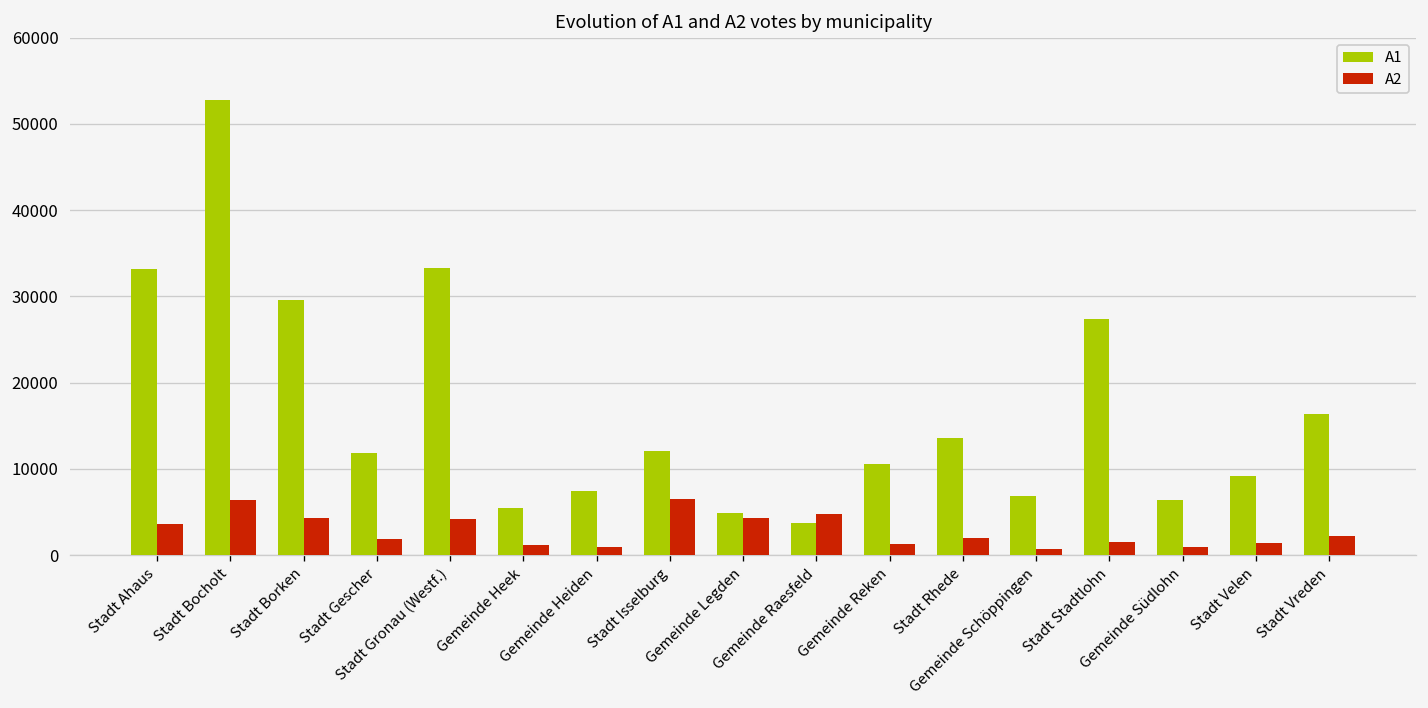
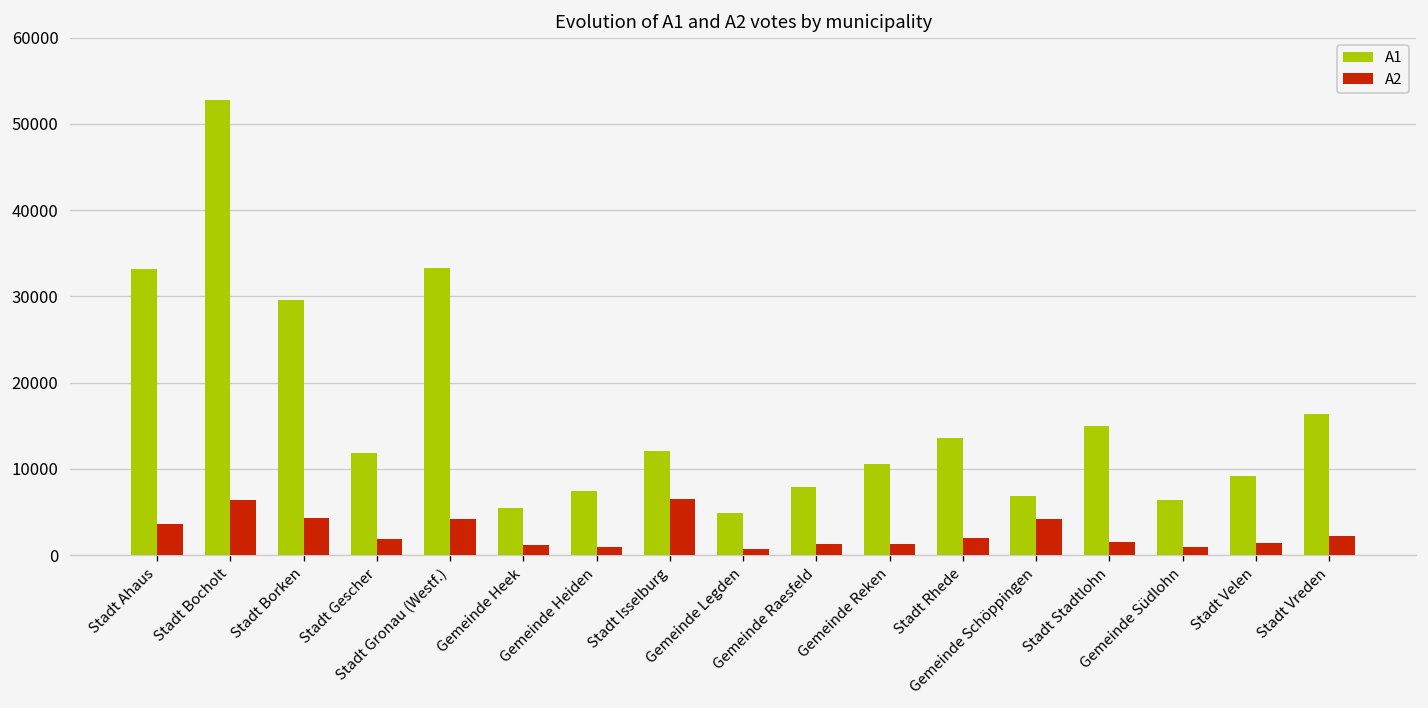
  {
    "A1": {
      "Stadt Ahaus": 33000,
      "Stadt Bocholt": 53000,
      "Stadt Borken": 30000,
      "Stadt Gescher": 12000,
      "Stadt Gronau (Westf.)": 33000,
      "Gemeinde Heek": 5000,
      "Gemeinde Heiden": 7000,
      "Stadt Isselburg": 12000,
      "Gemeinde Legden": 5000,
-     "Gemeinde Raesfeld": 4000,
+     "Gemeinde Raesfeld": 8000,
      "Gemeinde Reken": 11000,
      "Stadt Rhede": 14000,
      "Gemeinde Schöppingen": 7000,
-     "Stadt Stadtlohn": 27000,
+     "Stadt Stadtlohn": 15000,
      "Gemeinde Südlohn": 6000,
      "Stadt Velen": 9000,
      "Stadt Vreden": 16000
    },
    "A2": {
      "Stadt Ahaus": 4000,
      "Stadt Bocholt": 6000,
      "Stadt Borken": 4000,
      "Stadt Gescher": 2000,
      "Stadt Gronau (Westf.)": 4000,
      "Gemeinde Heek": 1000,
      "Gemeinde Heiden": 1000,
      "Stadt Isselburg": 7000,
-     "Gemeinde Legden": 4000,
-     "Gemeinde Raesfeld": 5000,
+     "Gemeinde Legden": 1000,
+     "Gemeinde Raesfeld": 1000,
      "Gemeinde Reken": 1000,
      "Stadt Rhede": 2000,
-     "Gemeinde Schöppingen": 1000,
+     "Gemeinde Schöppingen": 4000,
      "Stadt Stadtlohn": 2000,
      "Gemeinde Südlohn": 1000,
      "Stadt Velen": 1000,
      "Stadt Vreden": 2000
    }
  }
